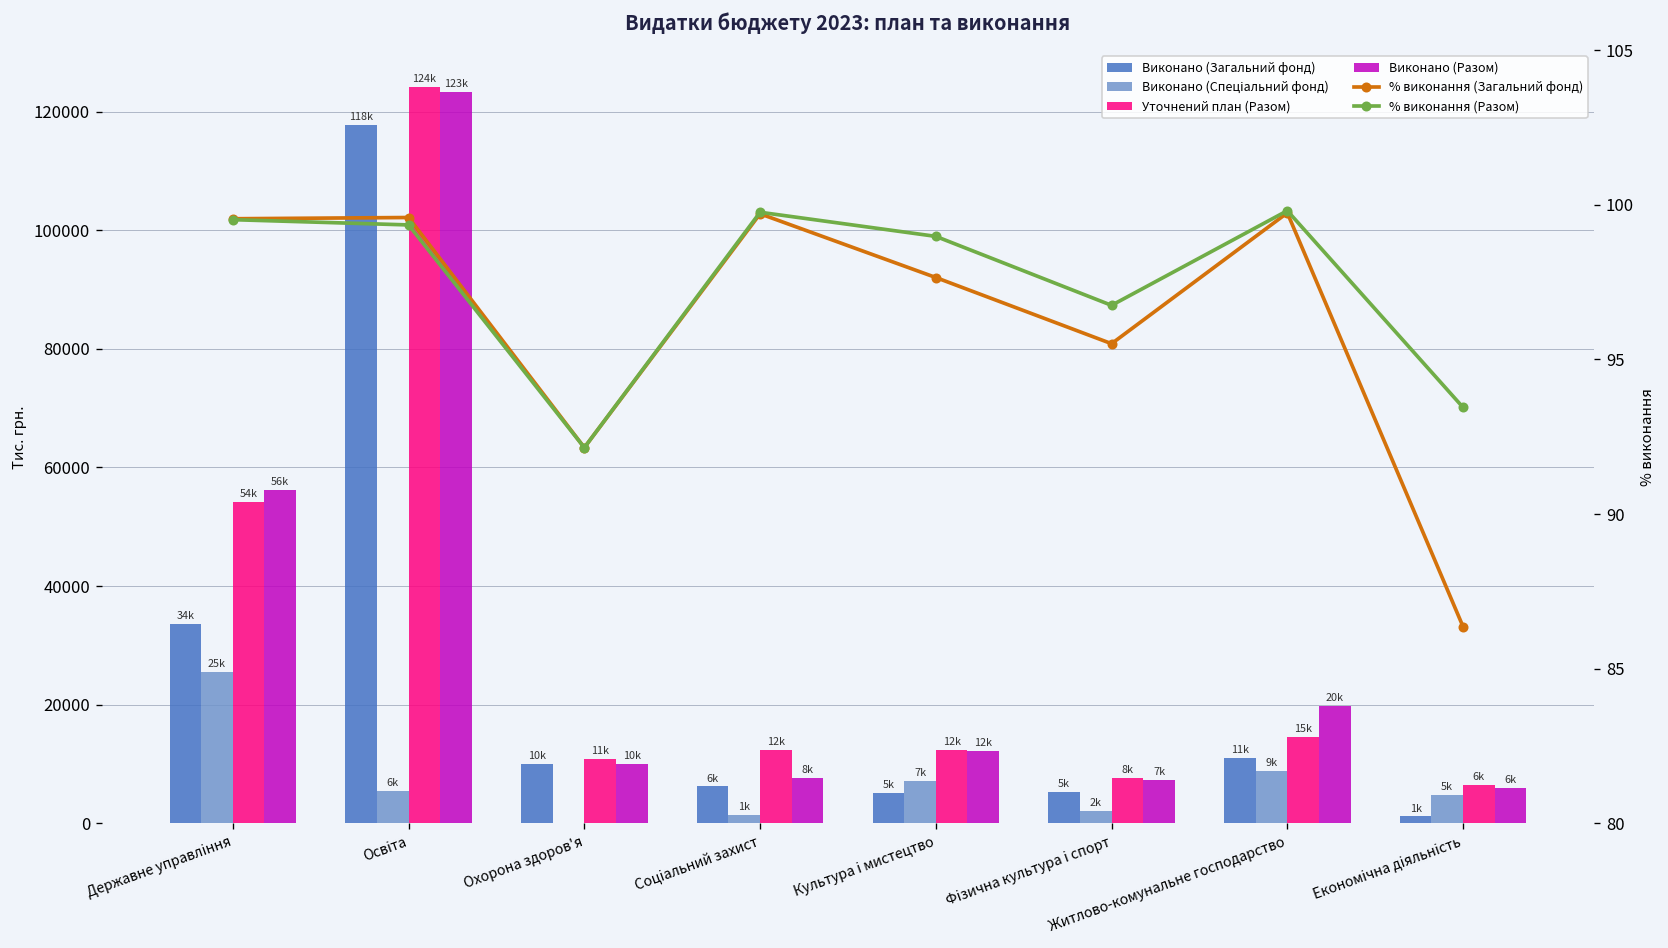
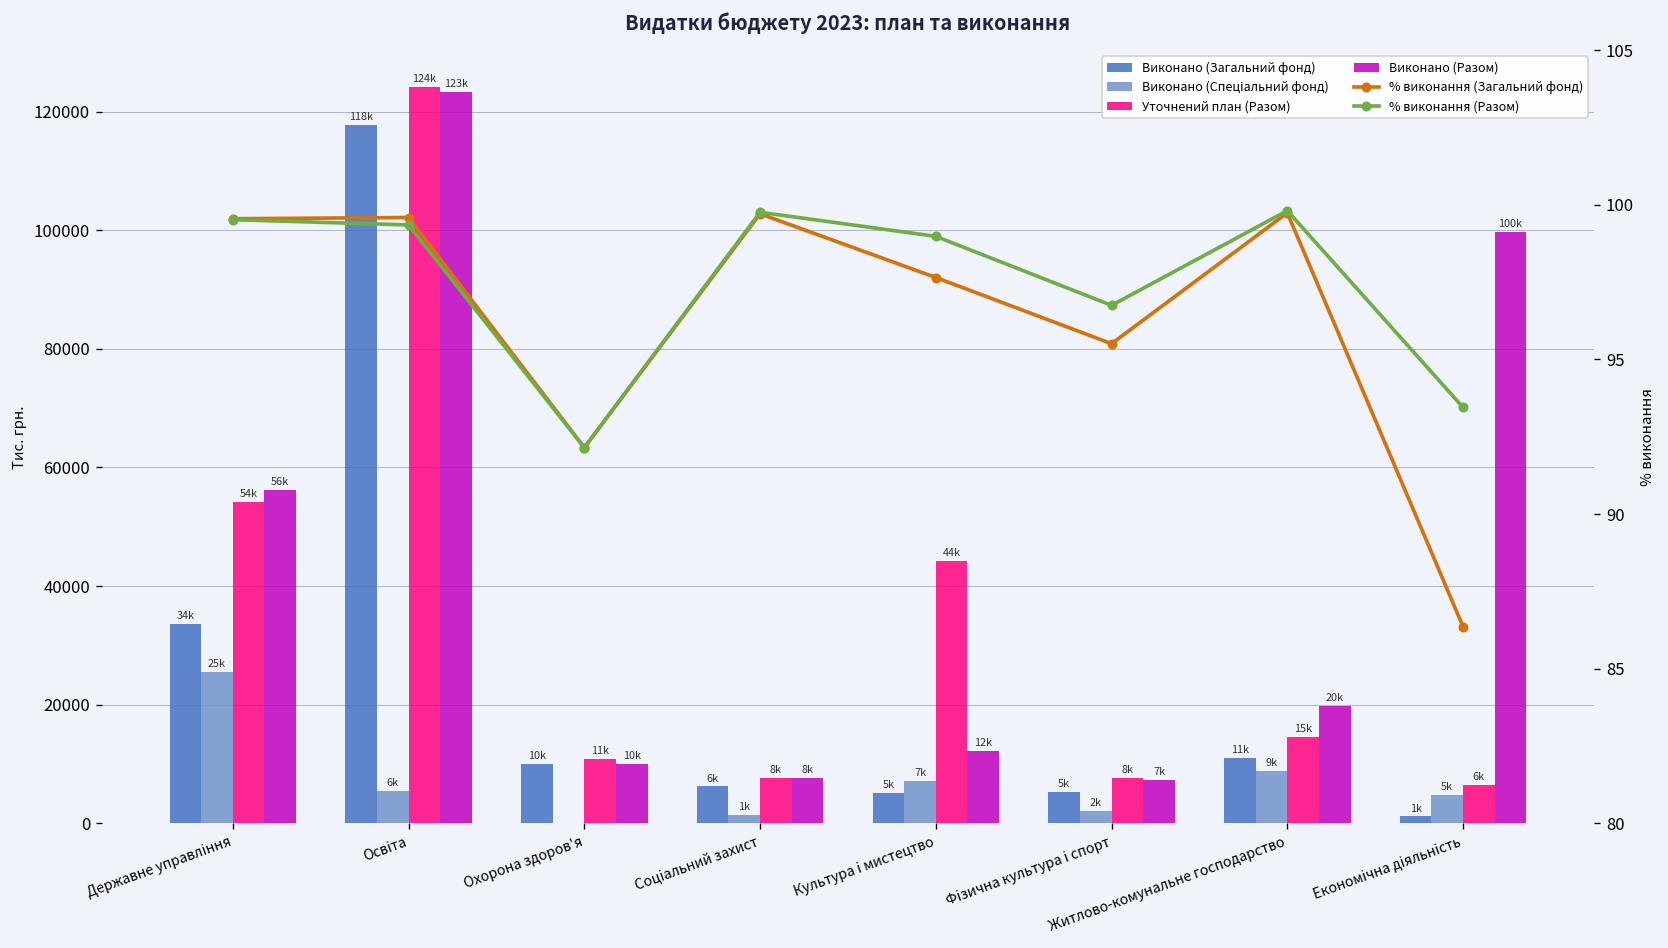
  {
    "Уточнений план (Разом)": {
      "Державне управління": "54k",
      "Освіта": "124k",
      "Охорона здоров'я": "11k",
-     "Соціальний захист": "12k",
-     "Культура і мистецтво": "12k",
+     "Соціальний захист": "8k",
+     "Культура і мистецтво": "44k",
      "Фізична культура і спорт": "8k",
      "Житлово-комунальне господарство": "15k",
      "Економічна діяльність": "6k"
    },
    "Виконано (Разом)": {
      "Державне управління": "56k",
      "Освіта": "123k",
      "Охорона здоров'я": "10k",
      "Соціальний захист": "8k",
      "Культура і мистецтво": "12k",
      "Фізична культура і спорт": "7k",
      "Житлово-комунальне господарство": "20k",
-     "Економічна діяльність": "6k"
+     "Економічна діяльність": "100k"
    }
  }
